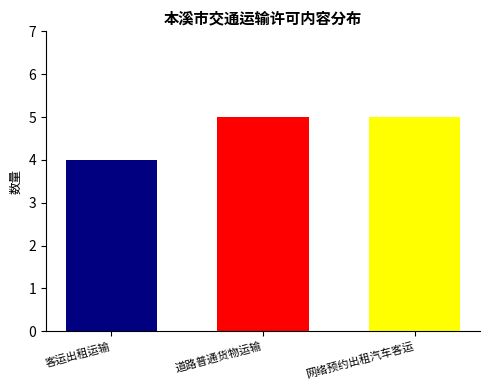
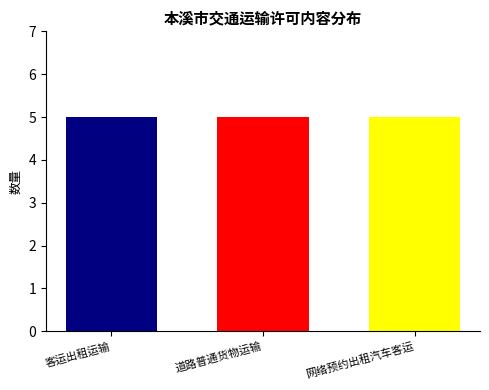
  {
-   "客运出租运输": 4,
+   "客运出租运输": 5,
    "道路普通货物运输": 5,
    "网络预约出租汽车客运": 5
  }
